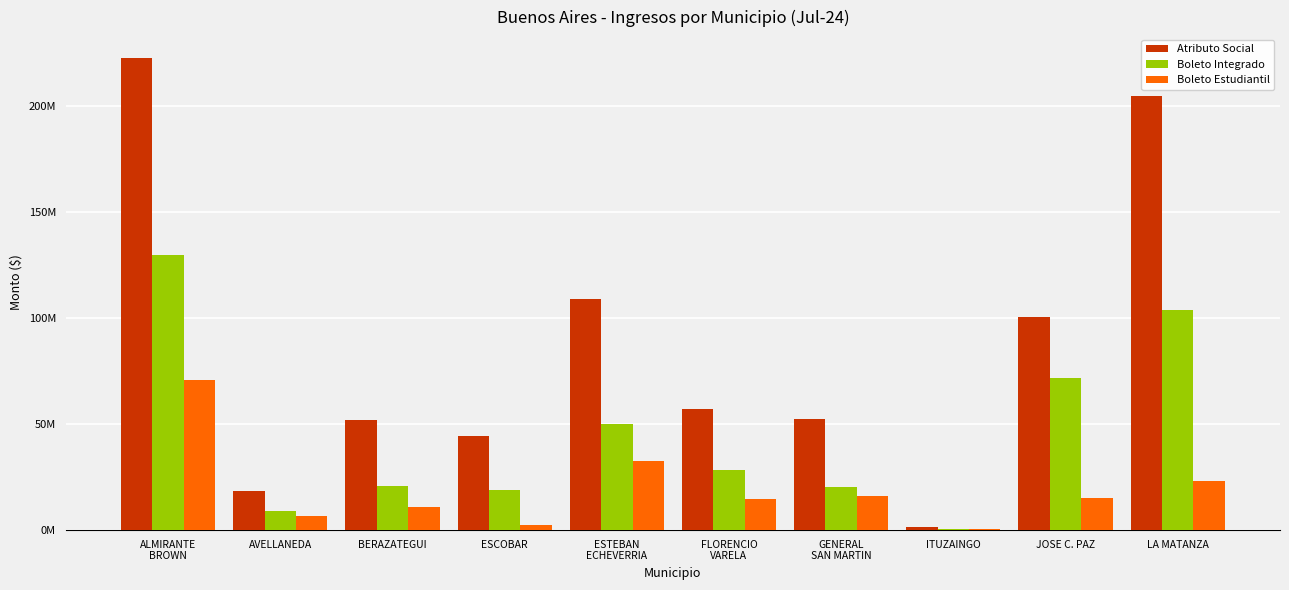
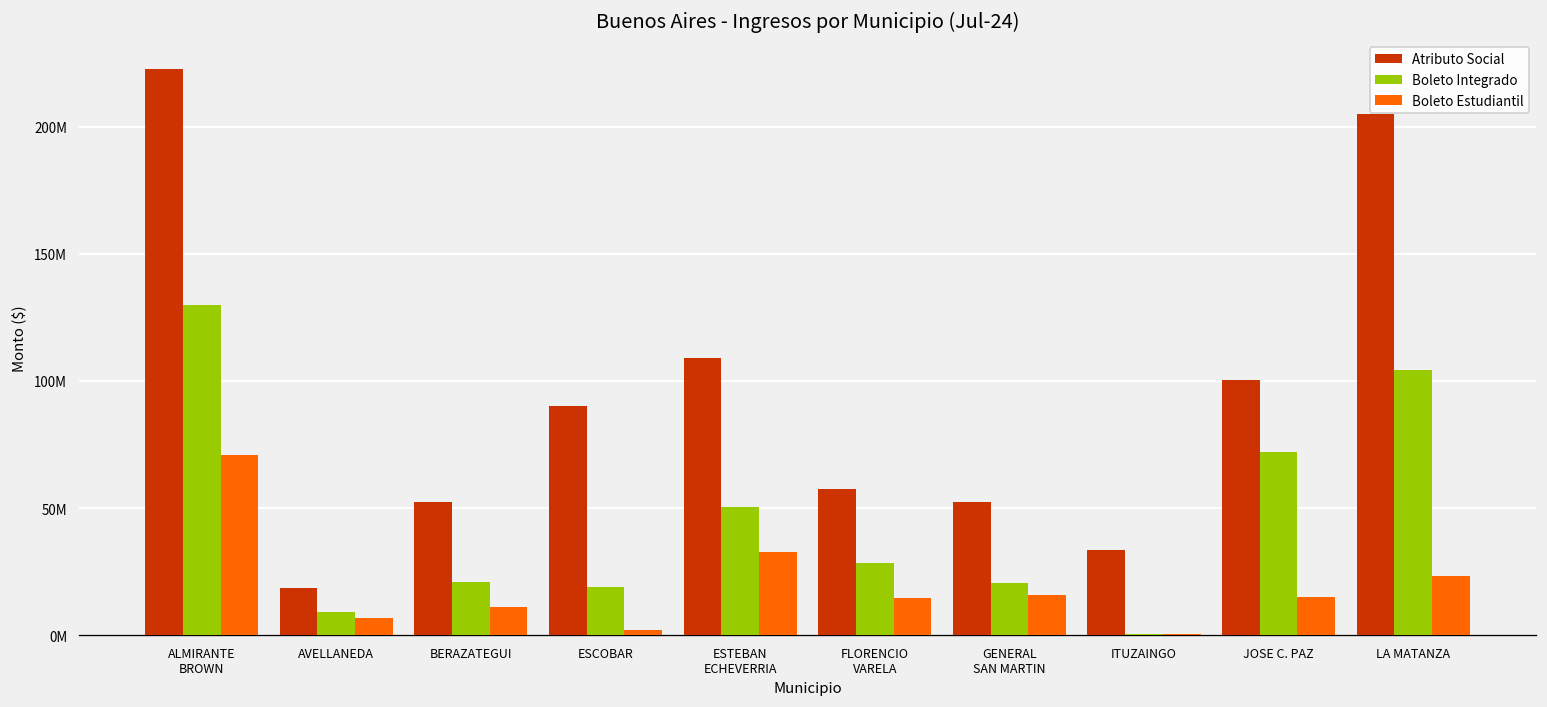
  {
    "Atributo Social": {
      "ALMIRANTE BROWN": 223000000,
      "AVELLANEDA": 19000000,
      "BERAZATEGUI": 52000000,
-     "ESCOBAR": 45000000,
+     "ESCOBAR": 90000000,
      "ESTEBAN ECHEVERRIA": 109000000,
      "FLORENCIO VARELA": 57000000,
      "GENERAL SAN MARTIN": 52000000,
-     "ITUZAINGO": 1000000,
+     "ITUZAINGO": 34000000,
      "JOSE C. PAZ": 101000000,
      "LA MATANZA": 205000000
    },
    "Boleto Integrado": {
      "ALMIRANTE BROWN": 130000000,
      "AVELLANEDA": 9000000,
      "BERAZATEGUI": 21000000,
      "ESCOBAR": 19000000,
      "ESTEBAN ECHEVERRIA": 50000000,
      "FLORENCIO VARELA": 29000000,
      "GENERAL SAN MARTIN": 20000000,
      "JOSE C. PAZ": 72000000,
      "LA MATANZA": 104000000
    },
    "Boleto Estudiantil": {
      "ALMIRANTE BROWN": 71000000,
      "AVELLANEDA": 7000000,
      "BERAZATEGUI": 11000000,
      "ESCOBAR": 2000000,
      "ESTEBAN ECHEVERRIA": 33000000,
      "FLORENCIO VARELA": 15000000,
      "GENERAL SAN MARTIN": 16000000,
      "JOSE C. PAZ": 15000000,
      "LA MATANZA": 23000000
    }
  }
